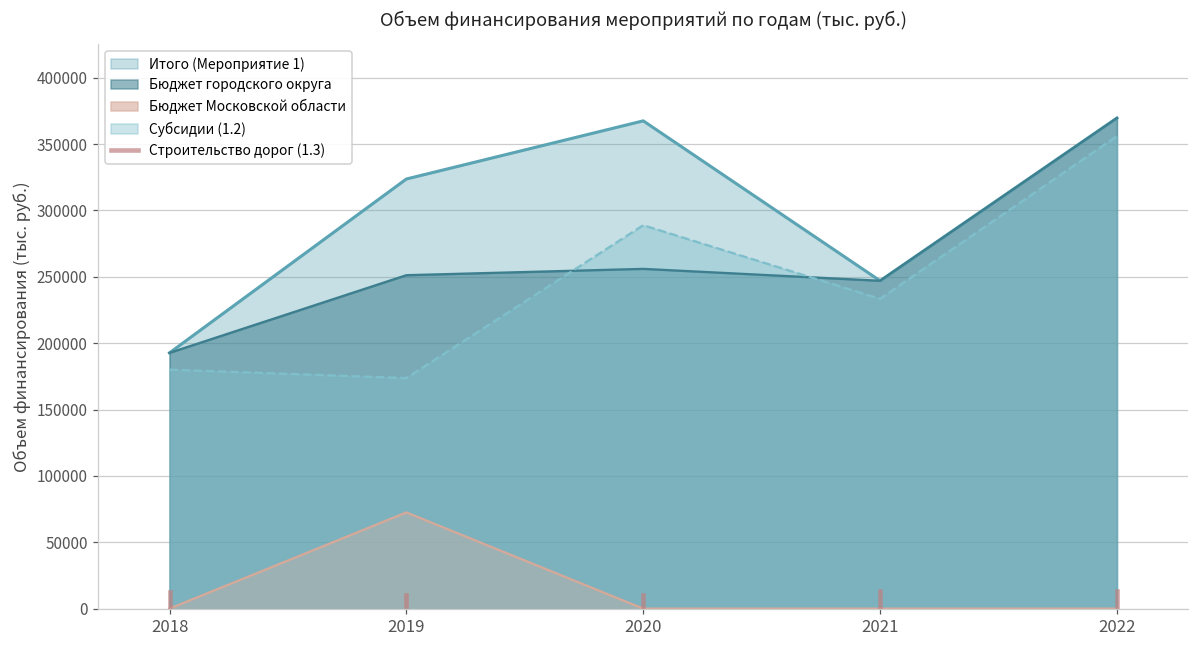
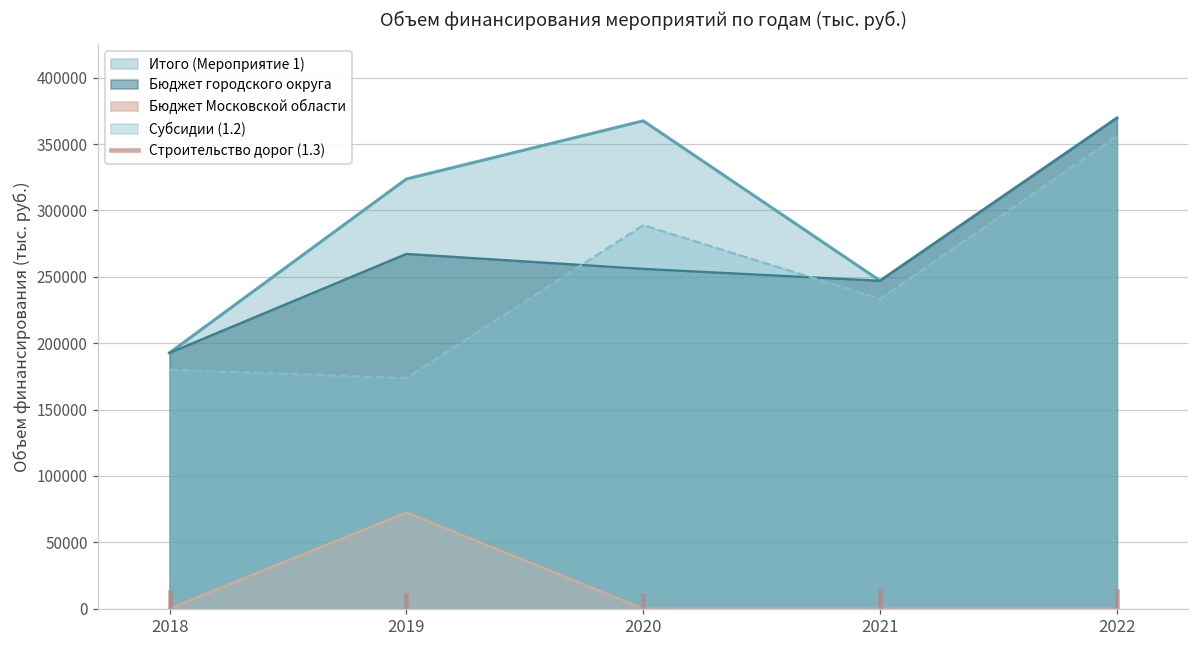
  {
    "Бюджет городского округа": {
-     "2019": 251000,
+     "2019": 267000,
      "2020": 256000
    }
  }
